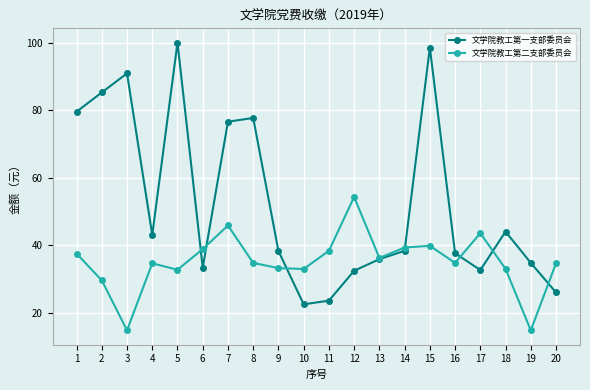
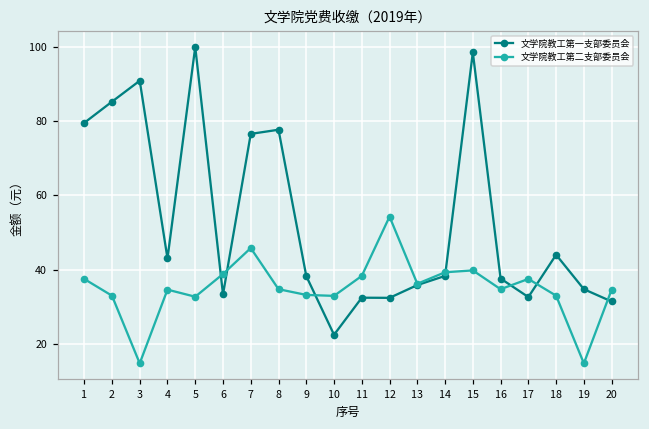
  {
    "文学院教工第一支部委员会": {
      "1": 80,
      "2": 85,
      "3": 91,
      "4": 43,
      "5": 100,
      "6": 33,
      "7": 77,
      "8": 78,
      "9": 38,
      "10": 22,
-     "11": 24,
+     "11": 32,
      "12": 32,
      "14": 38,
      "15": 99,
      "16": 38,
      "17": 33,
      "18": 44,
      "19": 35,
-     "20": 26
+     "20": 31
    },
    "文学院教工第二支部委员会": {
      "1": 38,
-     "2": 30,
+     "2": 33,
      "3": 15,
      "4": 35,
      "5": 33,
      "6": 39,
      "7": 46,
      "8": 35,
      "9": 33,
      "10": 33,
      "11": 38,
      "12": 54,
      "14": 39,
      "15": 40,
      "16": 35,
-     "17": 44,
+     "17": 38,
      "18": 33,
      "19": 15,
      "20": 35
    }
  }
